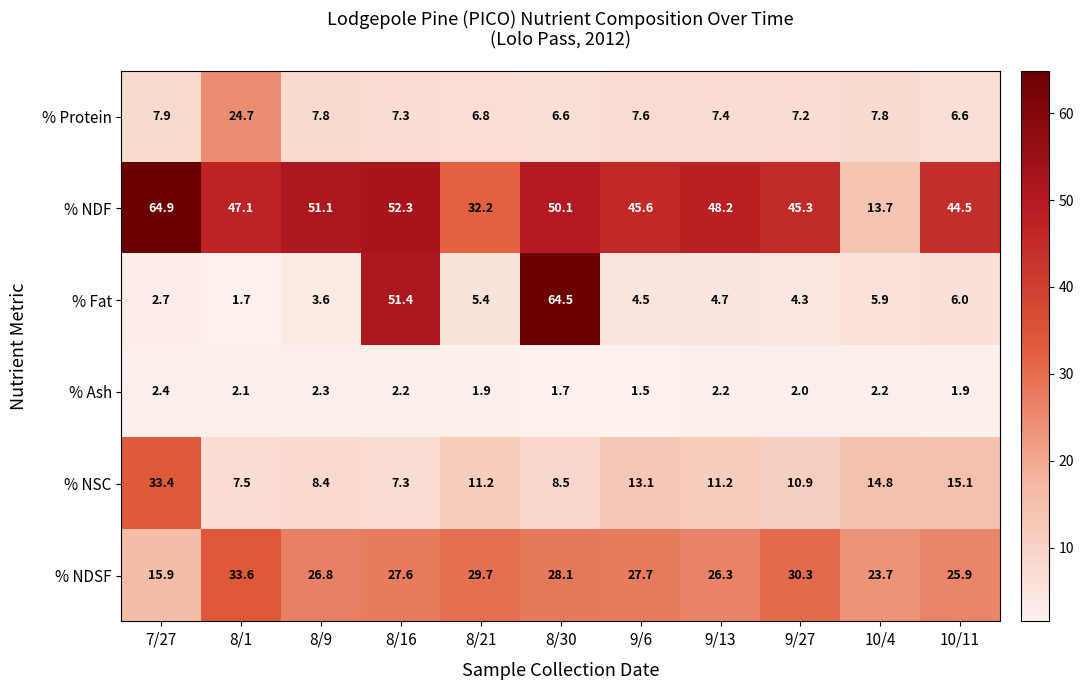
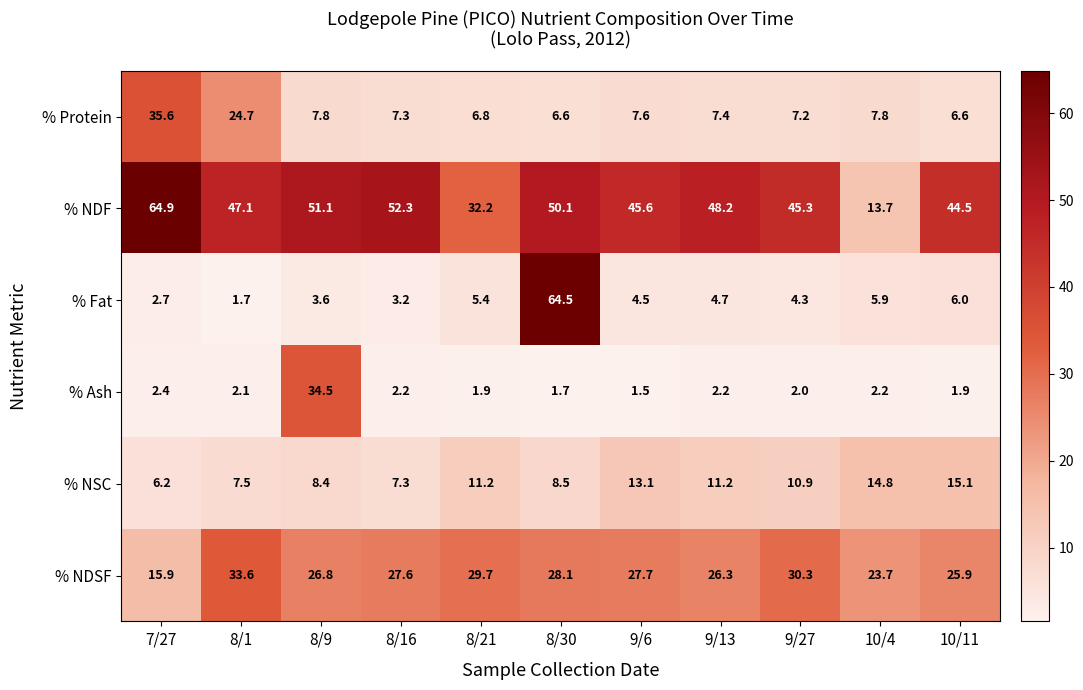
  {
    "% Protein": {
-     "7/27": 7.9,
+     "7/27": 35.6,
      "8/1": 24.7,
      "8/9": 7.8,
      "8/16": 7.3,
      "8/21": 6.8,
      "8/30": 6.6,
      "9/6": 7.6,
      "9/13": 7.4,
      "9/27": 7.2,
      "10/4": 7.8,
      "10/11": 6.6
    },
    "% NDF": {
      "7/27": 64.9,
      "8/1": 47.1,
      "8/9": 51.1,
      "8/16": 52.3,
      "8/21": 32.2,
      "8/30": 50.1,
      "9/6": 45.6,
      "9/13": 48.2,
      "9/27": 45.3,
      "10/4": 13.7,
      "10/11": 44.5
    },
    "% Fat": {
      "7/27": 2.7,
      "8/1": 1.7,
      "8/9": 3.6,
-     "8/16": 51.4,
+     "8/16": 3.2,
      "8/21": 5.4,
      "8/30": 64.5,
      "9/6": 4.5,
      "9/13": 4.7,
      "9/27": 4.3,
      "10/4": 5.9,
      "10/11": 6.0
    },
    "% Ash": {
      "7/27": 2.4,
      "8/1": 2.1,
-     "8/9": 2.3,
+     "8/9": 34.5,
      "8/16": 2.2,
      "8/21": 1.9,
      "8/30": 1.7,
      "9/6": 1.5,
      "9/13": 2.2,
      "9/27": 2.0,
      "10/4": 2.2,
      "10/11": 1.9
    },
    "% NSC": {
-     "7/27": 33.4,
+     "7/27": 6.2,
      "8/1": 7.5,
      "8/9": 8.4,
      "8/16": 7.3,
      "8/21": 11.2,
      "8/30": 8.5,
      "9/6": 13.1,
      "9/13": 11.2,
      "9/27": 10.9,
      "10/4": 14.8,
      "10/11": 15.1
    },
    "% NDSF": {
      "7/27": 15.9,
      "8/1": 33.6,
      "8/9": 26.8,
      "8/16": 27.6,
      "8/21": 29.7,
      "8/30": 28.1,
      "9/6": 27.7,
      "9/13": 26.3,
      "9/27": 30.3,
      "10/4": 23.7,
      "10/11": 25.9
    }
  }
